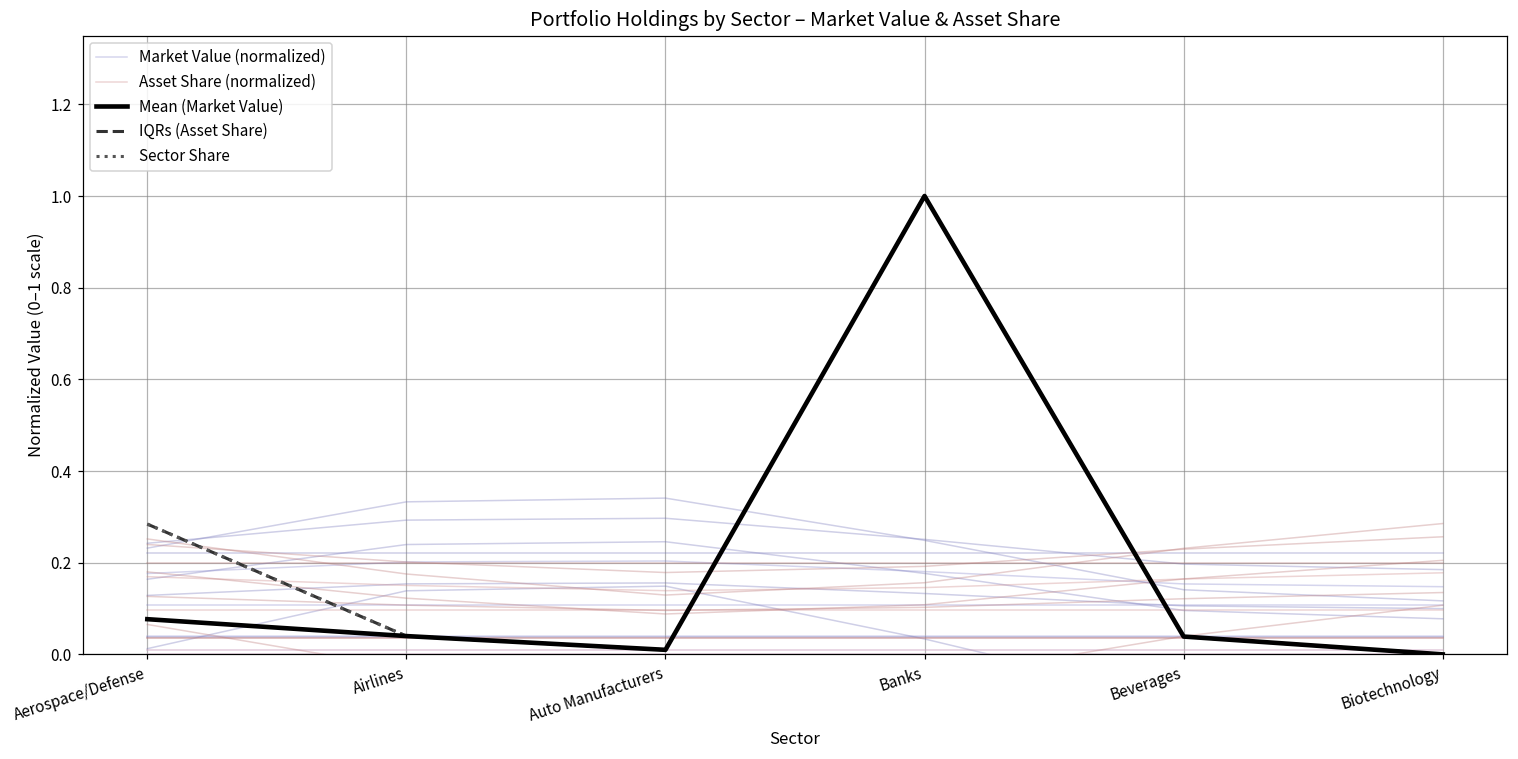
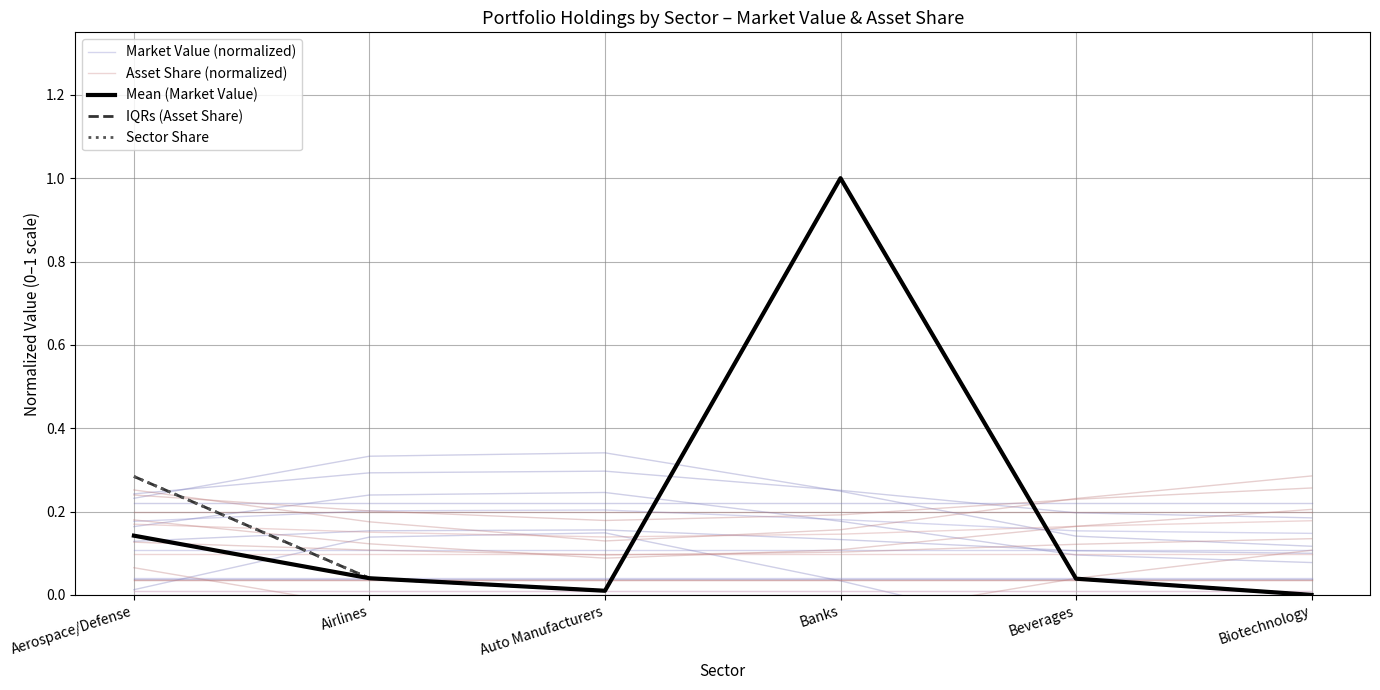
  {
    "Mean (Market Value)": {
-     "Aerospace/Defense": 0.08
+     "Aerospace/Defense": 0.14
    },
    "Sector Share": {
      "Aerospace/Defense": 0.28
    }
  }
